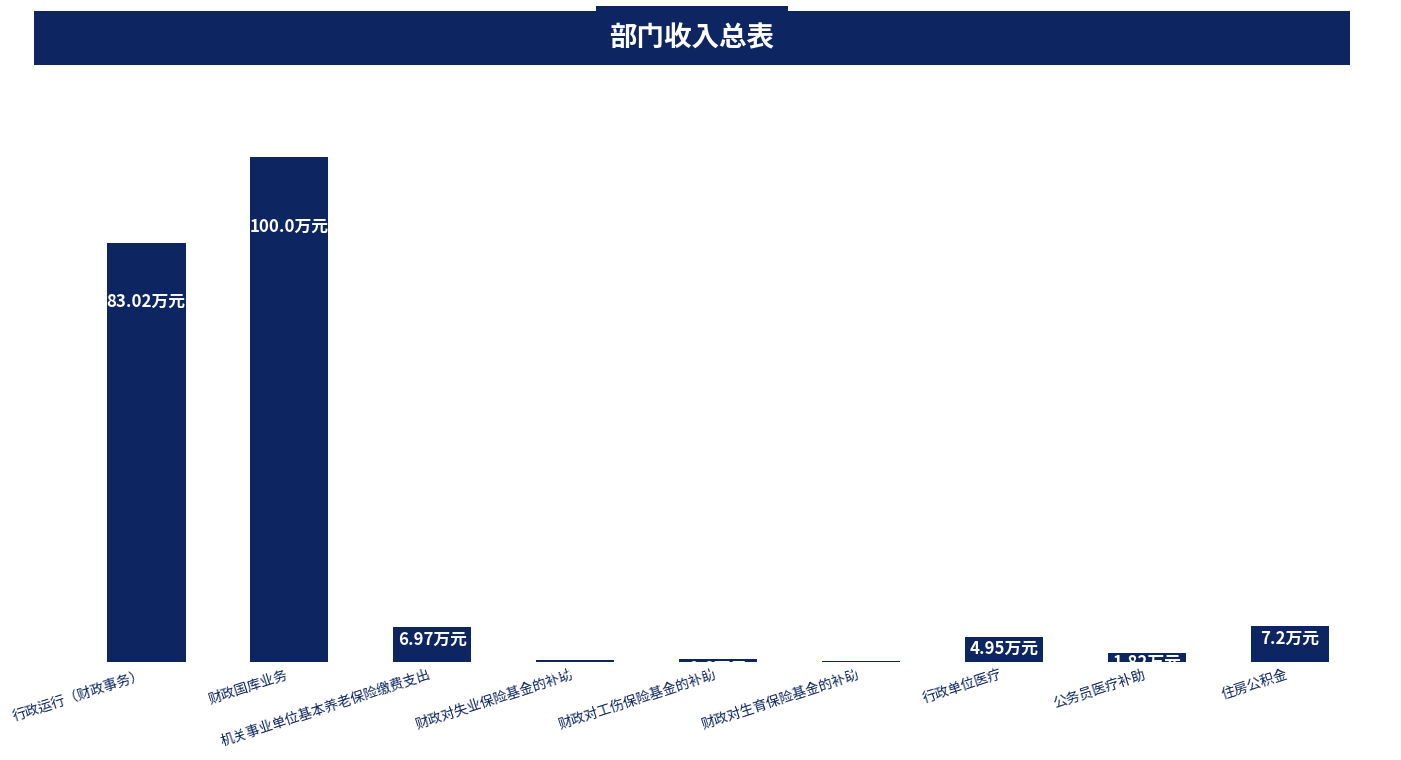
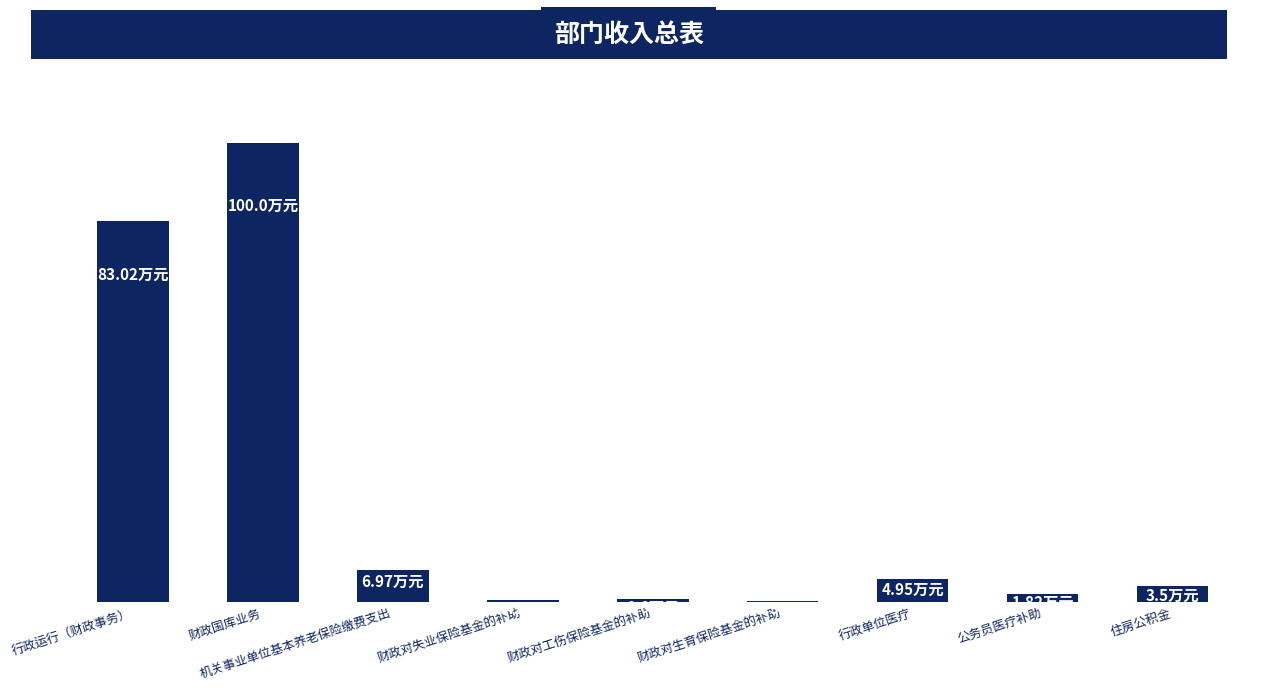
  {
    "行政运行（财政事务）": 83.02,
    "财政国库业务": 100.0,
    "机关事业单位基本养老保险缴费支出": 6.97,
    "行政单位医疗": 4.95,
-   "住房公积金": 7.2
+   "住房公积金": 3.5
  }
